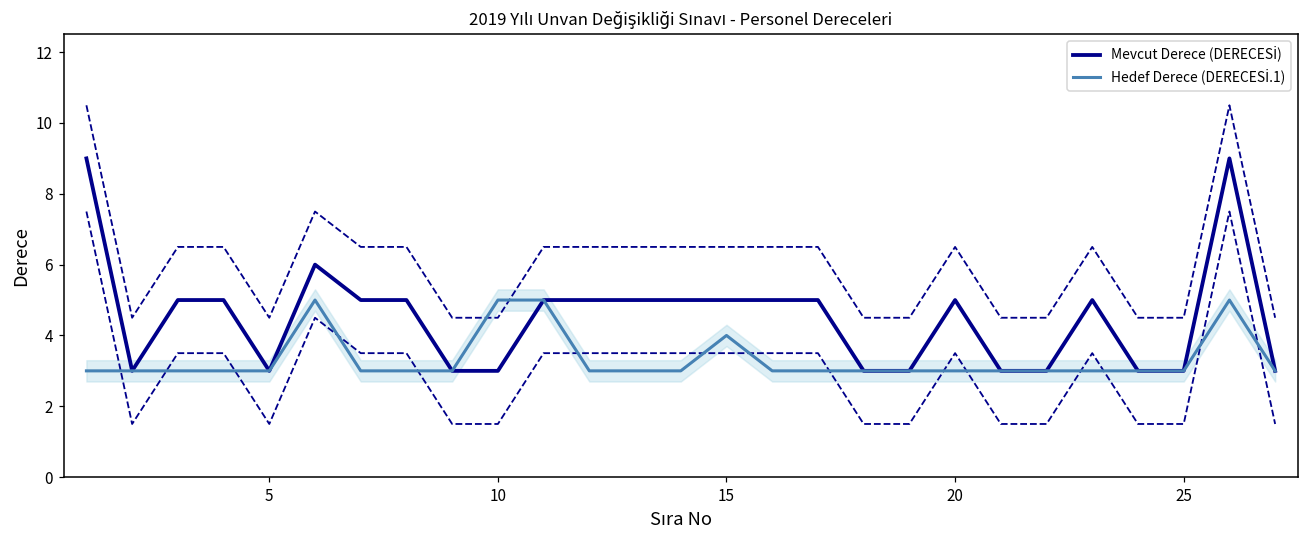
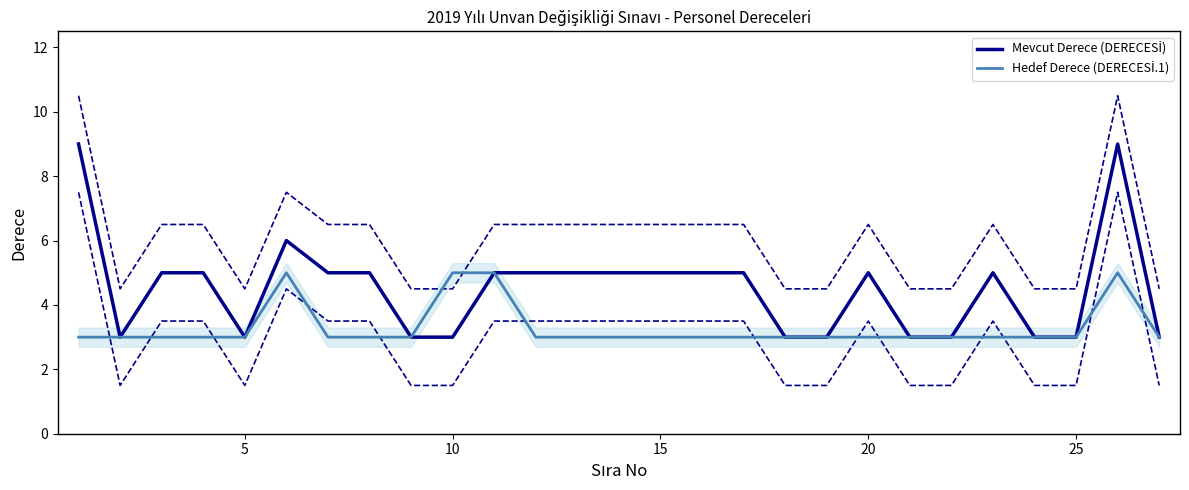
  {
    "Hedef Derece (DERECESİ.1)": {
      "10": 5,
-     "15": 4,
+     "15": 3,
      "20": 3
    }
  }
